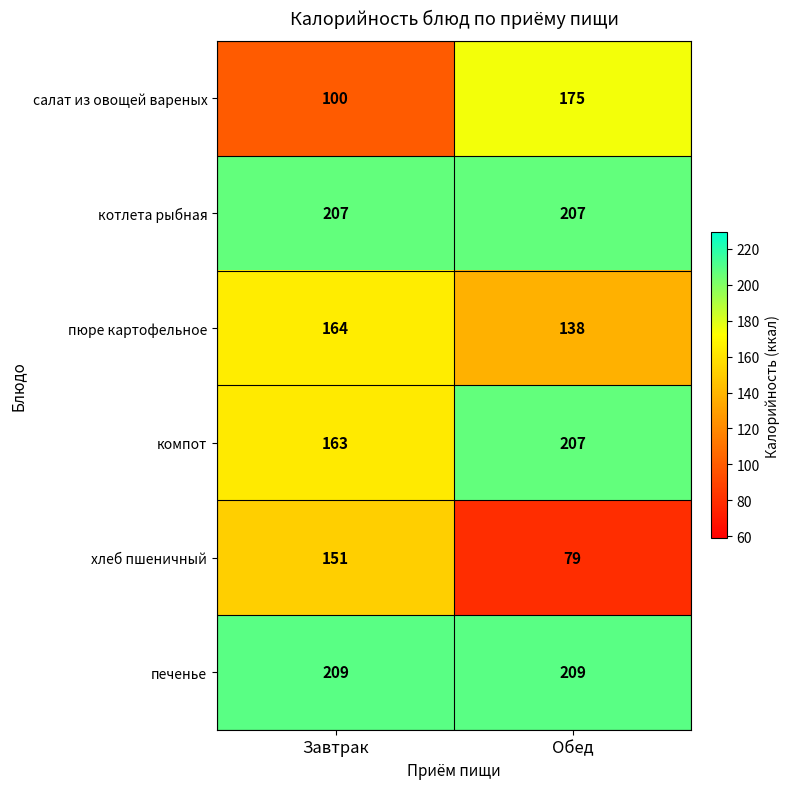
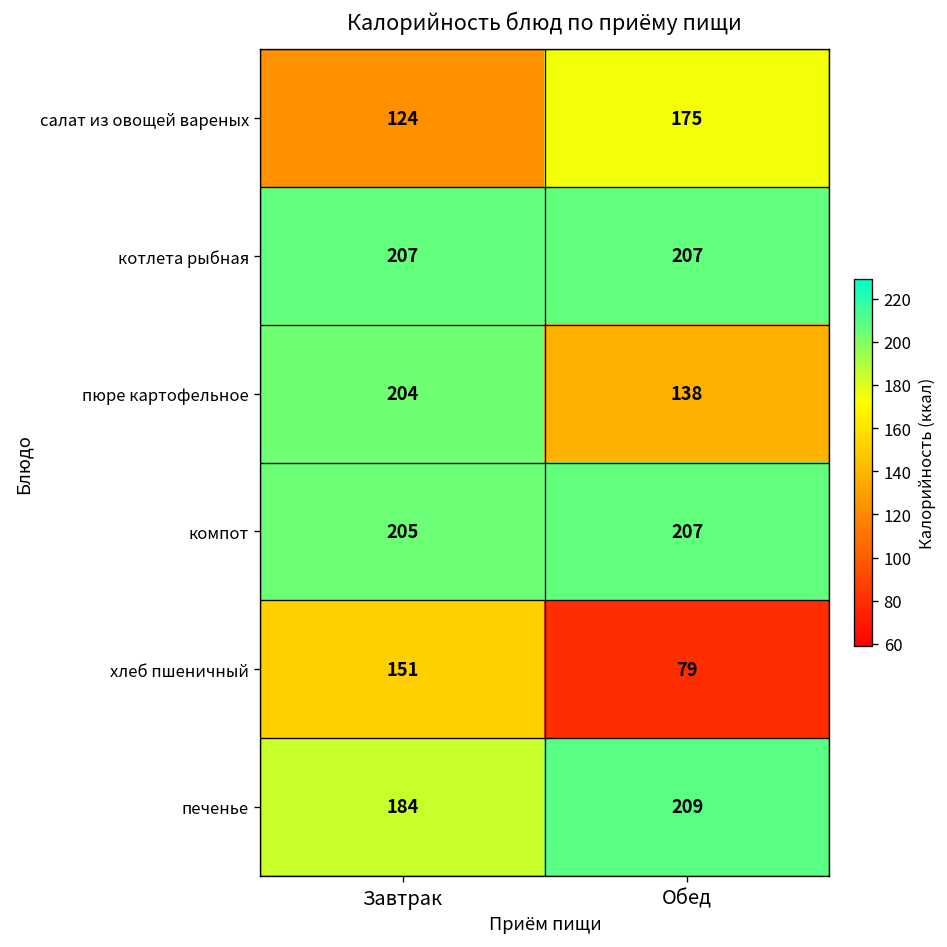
  {
    "салат из овощей вареных": {
-     "Завтрак": 100,
+     "Завтрак": 124,
      "Обед": 175
    },
    "котлета рыбная": {
      "Завтрак": 207,
      "Обед": 207
    },
    "пюре картофельное": {
-     "Завтрак": 164,
+     "Завтрак": 204,
      "Обед": 138
    },
    "компот": {
-     "Завтрак": 163,
+     "Завтрак": 205,
      "Обед": 207
    },
    "хлеб пшеничный": {
      "Завтрак": 151,
      "Обед": 79
    },
    "печенье": {
-     "Завтрак": 209,
+     "Завтрак": 184,
      "Обед": 209
    }
  }
